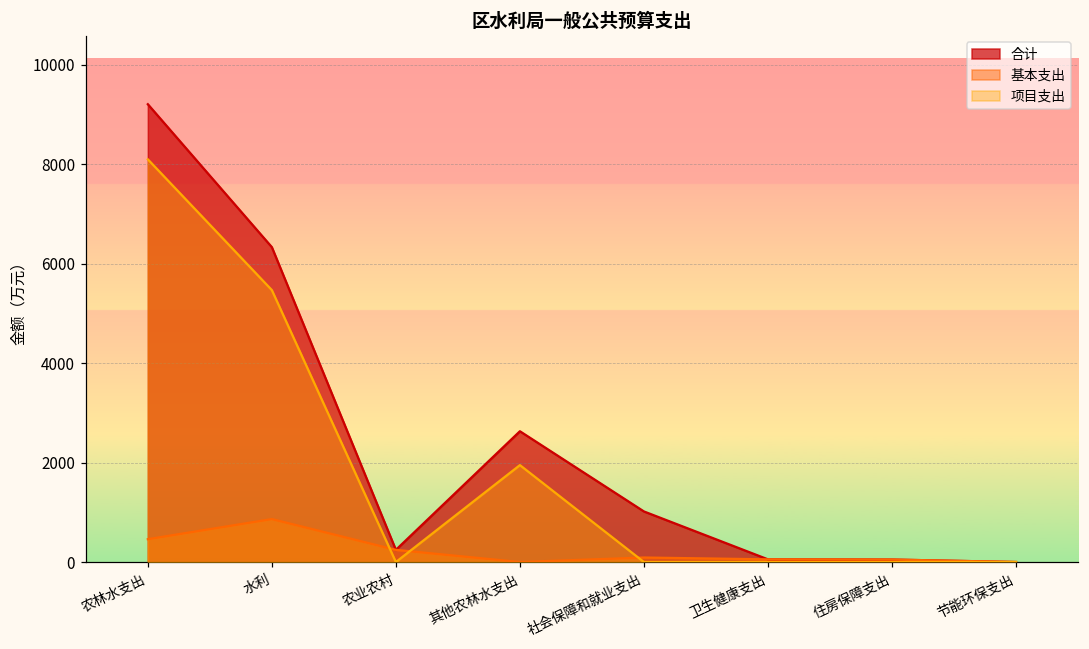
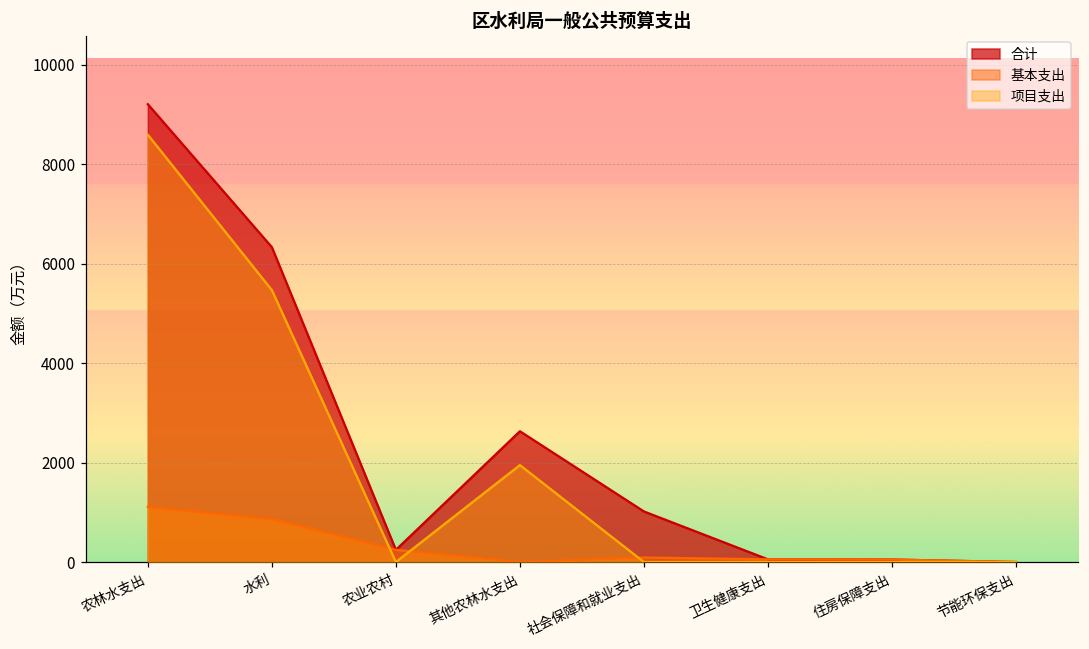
  {
    "合计": {
      "农林水支出": 9200,
      "水利": 6300,
      "其他农林水支出": 2600,
      "社会保障和就业支出": 1000
    },
    "基本支出": {
-     "农林水支出": 500,
+     "农林水支出": 1100,
      "水利": 900,
      "其他农林水支出": 0,
      "社会保障和就业支出": 100
    },
    "项目支出": {
-     "农林水支出": 8100,
+     "农林水支出": 8600,
      "水利": 5500,
      "农业农村": 0,
      "其他农林水支出": 1900,
      "社会保障和就业支出": 0
    }
  }
